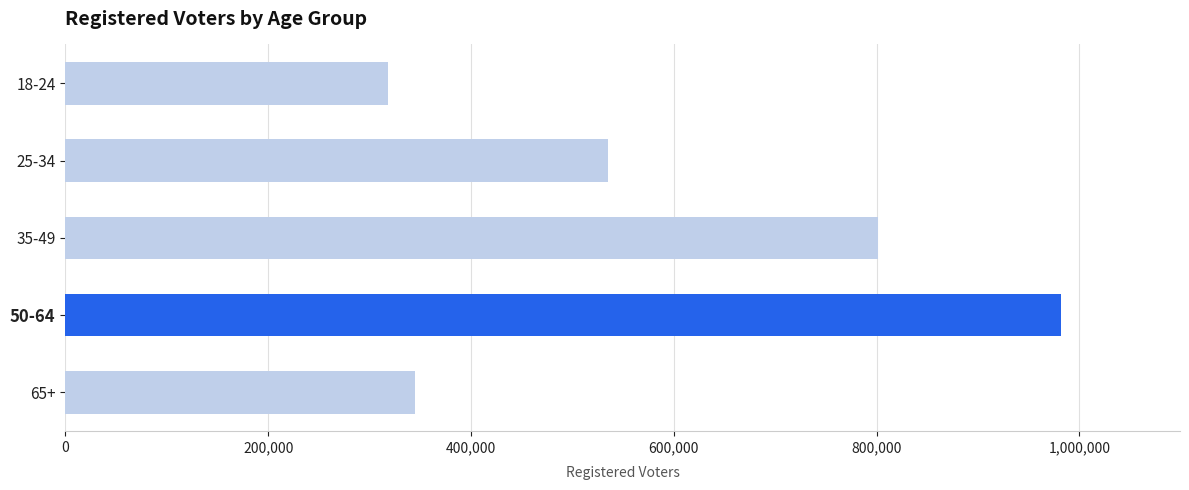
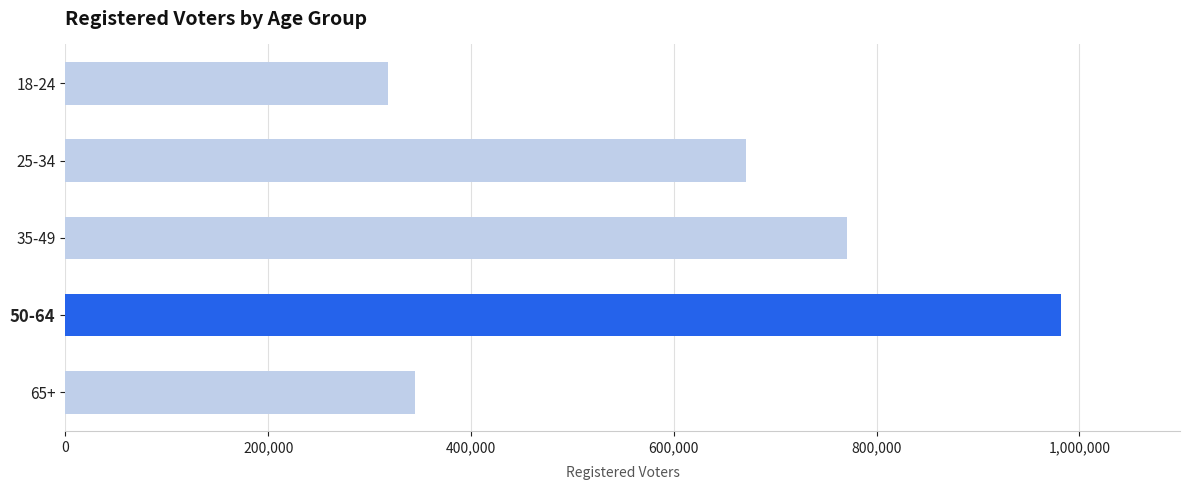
  {
    "18-24": "318,000",
-   "25-34": "535,000",
-   "35-49": "801,000",
+   "25-34": "671,000",
+   "35-49": "771,000",
    "50-64": "981,000",
    "65+": "345,000"
  }
